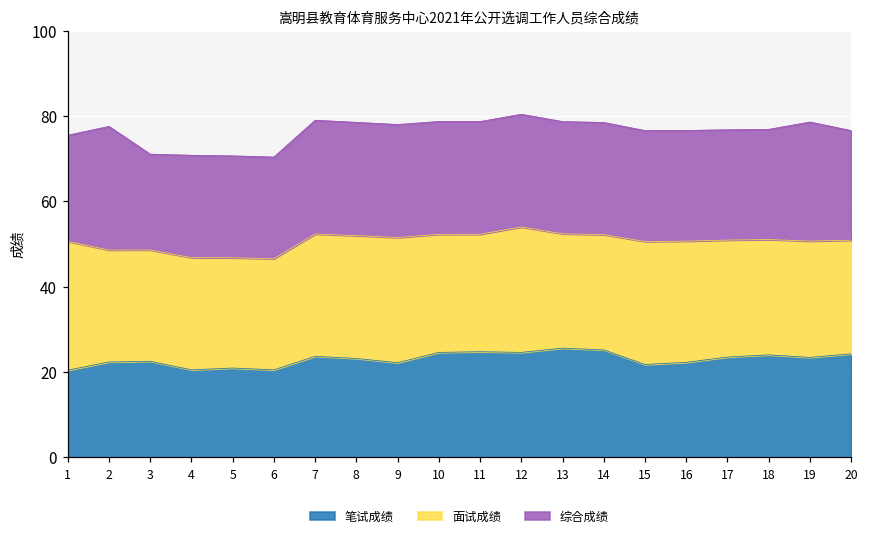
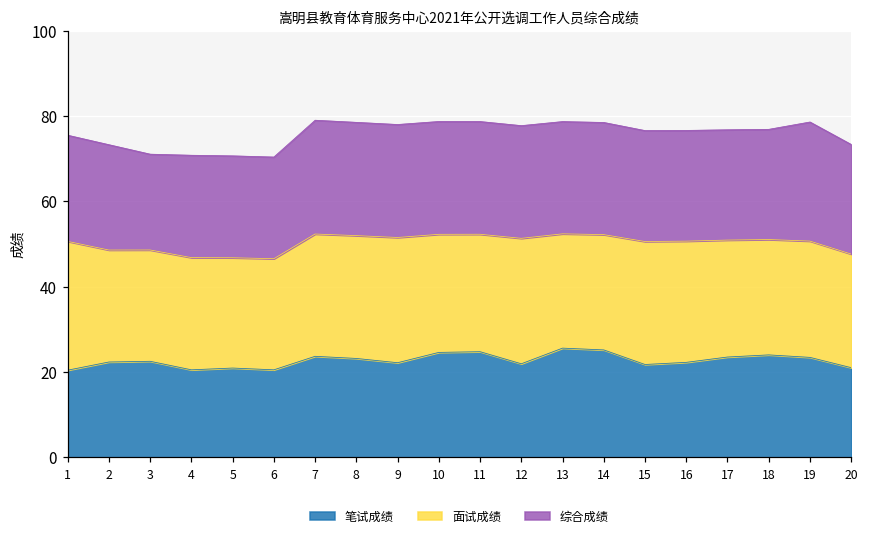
  {
    "笔试成绩": {
      "1": 20,
      "2": 22,
      "3": 23,
      "4": 21,
      "5": 21,
      "6": 21,
      "7": 24,
      "8": 23,
      "9": 22,
      "10": 25,
      "11": 25,
-     "12": 25,
+     "12": 22,
      "13": 26,
      "14": 25,
      "15": 22,
      "16": 22,
      "17": 24,
      "18": 24,
      "19": 23,
-     "20": 24
+     "20": 21
    },
    "面试成绩": {
      "1": 30,
      "2": 26,
      "3": 26,
      "4": 26,
      "5": 26,
      "6": 26,
      "7": 29,
      "8": 29,
      "9": 29,
      "10": 28,
      "11": 28,
      "12": 29,
      "13": 27,
      "14": 27,
      "15": 29,
      "16": 28,
      "17": 27,
      "18": 27,
      "19": 27,
      "20": 27
    },
    "综合成绩": {
      "1": 25,
-     "2": 29,
+     "2": 25,
      "3": 22,
      "4": 24,
      "5": 24,
      "6": 24,
      "7": 27,
      "8": 27,
      "9": 26,
      "10": 26,
      "11": 26,
      "12": 26,
      "13": 26,
      "14": 26,
      "15": 26,
      "16": 26,
      "17": 26,
      "18": 26,
      "19": 28,
      "20": 26
    }
  }
